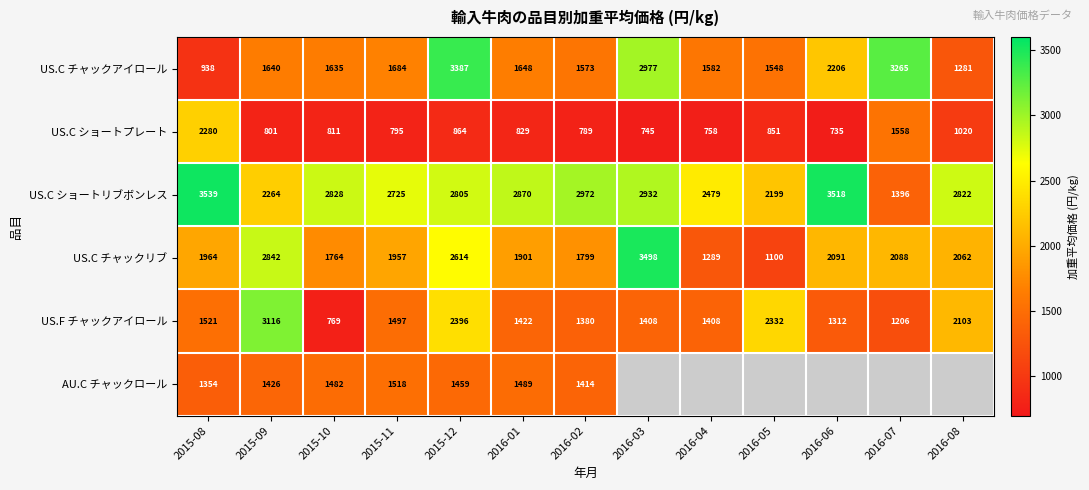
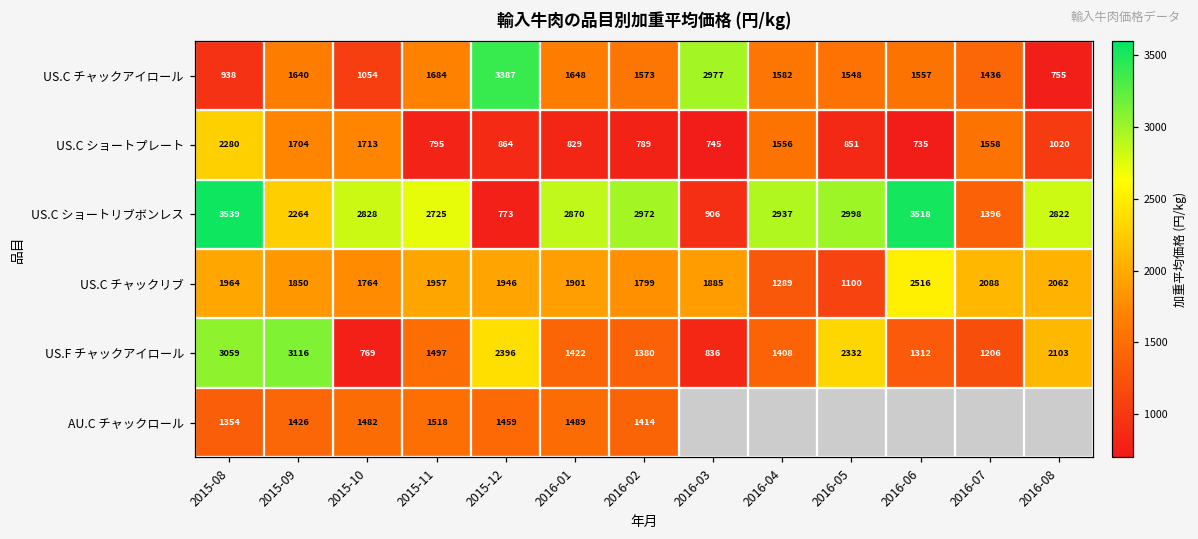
  {
    "US.C チャックアイロール": {
      "2015-08": 938,
      "2015-09": 1640,
-     "2015-10": 1635,
+     "2015-10": 1054,
      "2015-11": 1684,
      "2015-12": 3387,
      "2016-01": 1648,
      "2016-02": 1573,
      "2016-03": 2977,
      "2016-04": 1582,
      "2016-05": 1548,
-     "2016-06": 2206,
-     "2016-07": 3265,
-     "2016-08": 1281
+     "2016-06": 1557,
+     "2016-07": 1436,
+     "2016-08": 755
    },
    "US.C ショートプレート": {
      "2015-08": 2280,
-     "2015-09": 801,
-     "2015-10": 811,
+     "2015-09": 1704,
+     "2015-10": 1713,
      "2015-11": 795,
      "2015-12": 864,
      "2016-01": 829,
      "2016-02": 789,
      "2016-03": 745,
-     "2016-04": 758,
+     "2016-04": 1556,
      "2016-05": 851,
      "2016-06": 735,
      "2016-07": 1558,
      "2016-08": 1020
    },
    "US.C ショートリブボンレス": {
      "2015-08": 3539,
      "2015-09": 2264,
      "2015-10": 2828,
      "2015-11": 2725,
-     "2015-12": 2805,
+     "2015-12": 773,
      "2016-01": 2870,
      "2016-02": 2972,
-     "2016-03": 2932,
-     "2016-04": 2479,
-     "2016-05": 2199,
+     "2016-03": 906,
+     "2016-04": 2937,
+     "2016-05": 2998,
      "2016-06": 3518,
      "2016-07": 1396,
      "2016-08": 2822
    },
    "US.C チャックリブ": {
      "2015-08": 1964,
-     "2015-09": 2842,
+     "2015-09": 1850,
      "2015-10": 1764,
      "2015-11": 1957,
-     "2015-12": 2614,
+     "2015-12": 1946,
      "2016-01": 1901,
      "2016-02": 1799,
-     "2016-03": 3498,
+     "2016-03": 1885,
      "2016-04": 1289,
      "2016-05": 1100,
-     "2016-06": 2091,
+     "2016-06": 2516,
      "2016-07": 2088,
      "2016-08": 2062
    },
    "US.F チャックアイロール": {
-     "2015-08": 1521,
+     "2015-08": 3059,
      "2015-09": 3116,
      "2015-10": 769,
      "2015-11": 1497,
      "2015-12": 2396,
      "2016-01": 1422,
      "2016-02": 1380,
-     "2016-03": 1408,
+     "2016-03": 836,
      "2016-04": 1408,
      "2016-05": 2332,
      "2016-06": 1312,
      "2016-07": 1206,
      "2016-08": 2103
    },
    "AU.C チャックロール": {
      "2015-08": 1354,
      "2015-09": 1426,
      "2015-10": 1482,
      "2015-11": 1518,
      "2015-12": 1459,
      "2016-01": 1489,
      "2016-02": 1414
    }
  }
